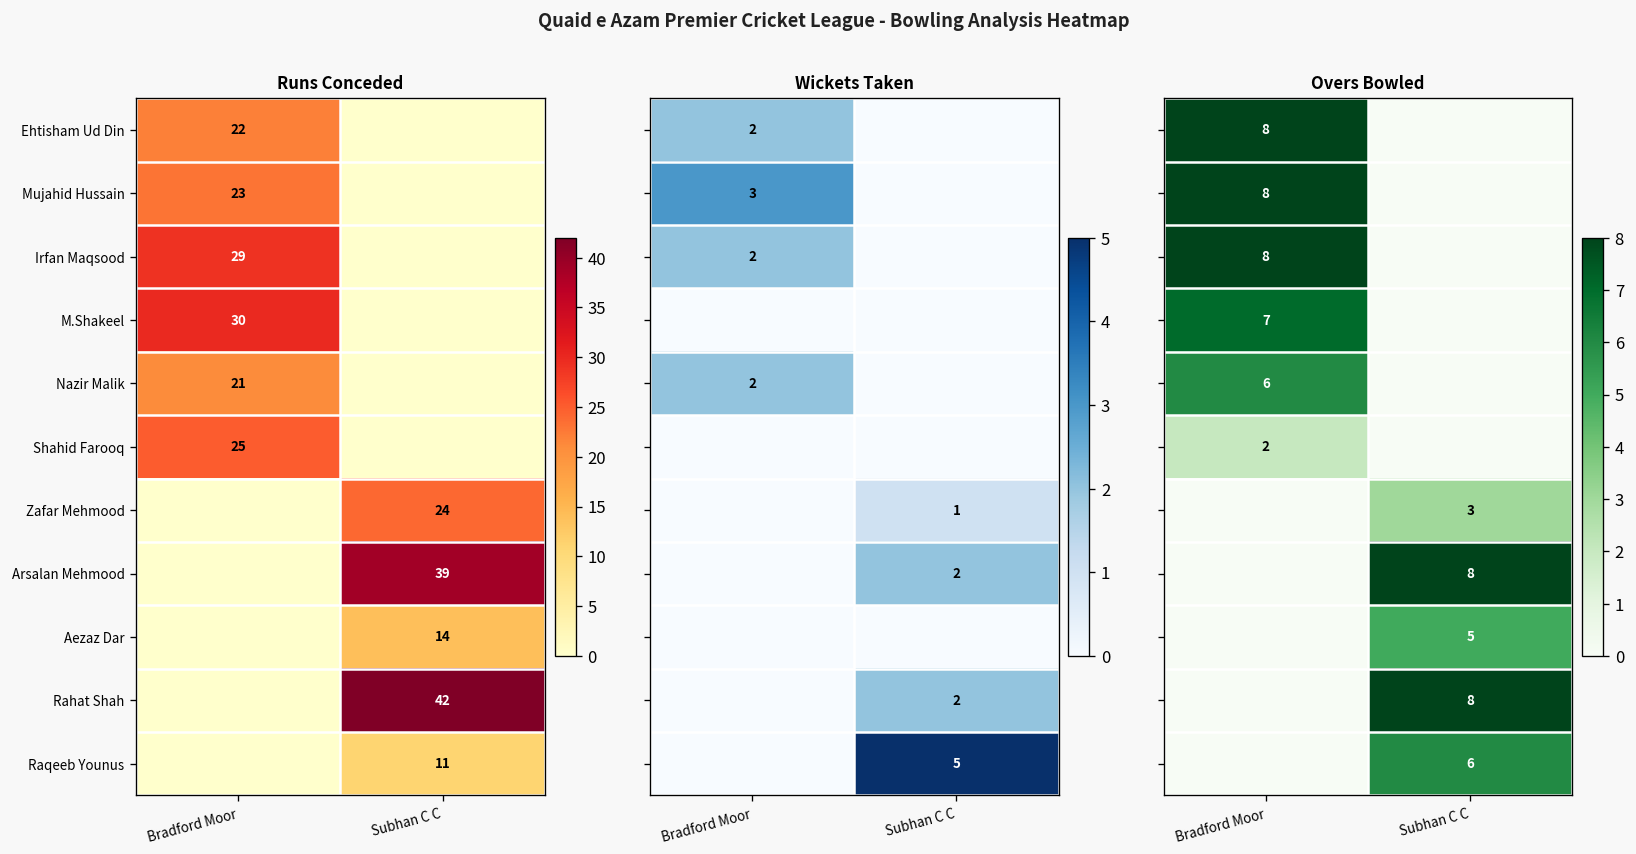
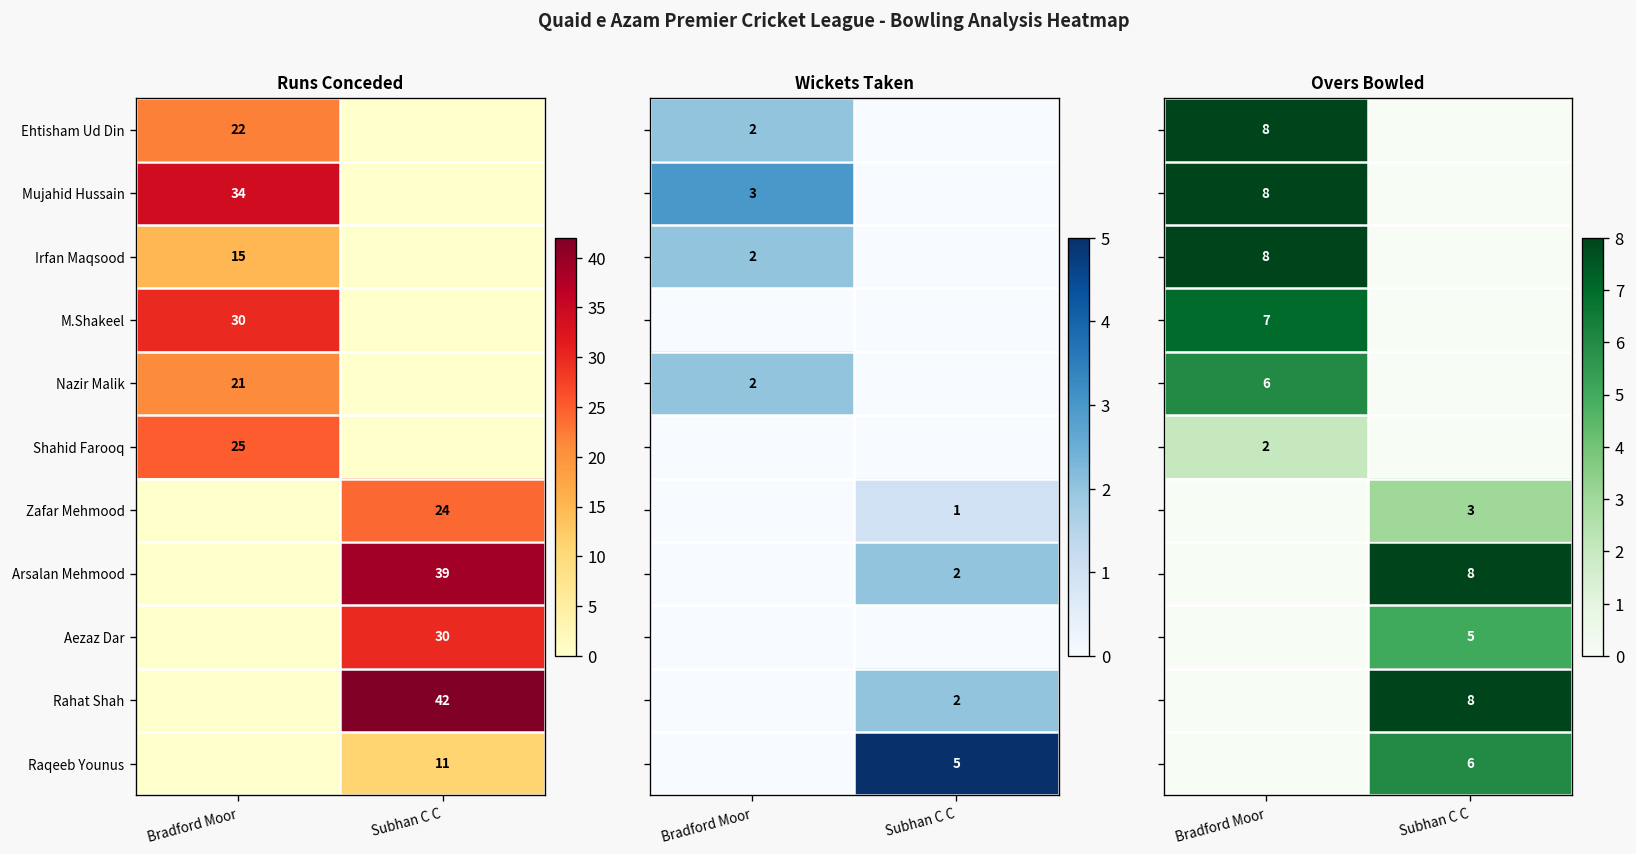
  {
    "Runs Conceded": {
      "Ehtisham Ud Din": {
        "Bradford Moor": 22
      },
      "Mujahid Hussain": {
-       "Bradford Moor": 23
+       "Bradford Moor": 34
      },
      "Irfan Maqsood": {
-       "Bradford Moor": 29
+       "Bradford Moor": 15
      },
      "M.Shakeel": {
        "Bradford Moor": 30
      },
      "Nazir Malik": {
        "Bradford Moor": 21
      },
      "Shahid Farooq": {
        "Bradford Moor": 25
      },
      "Zafar Mehmood": {
        "Subhan C C": 24
      },
      "Arsalan Mehmood": {
        "Subhan C C": 39
      },
      "Aezaz Dar": {
-       "Subhan C C": 14
+       "Subhan C C": 30
      },
      "Rahat Shah": {
        "Subhan C C": 42
      },
      "Raqeeb Younus": {
        "Subhan C C": 11
      }
    }
  }
